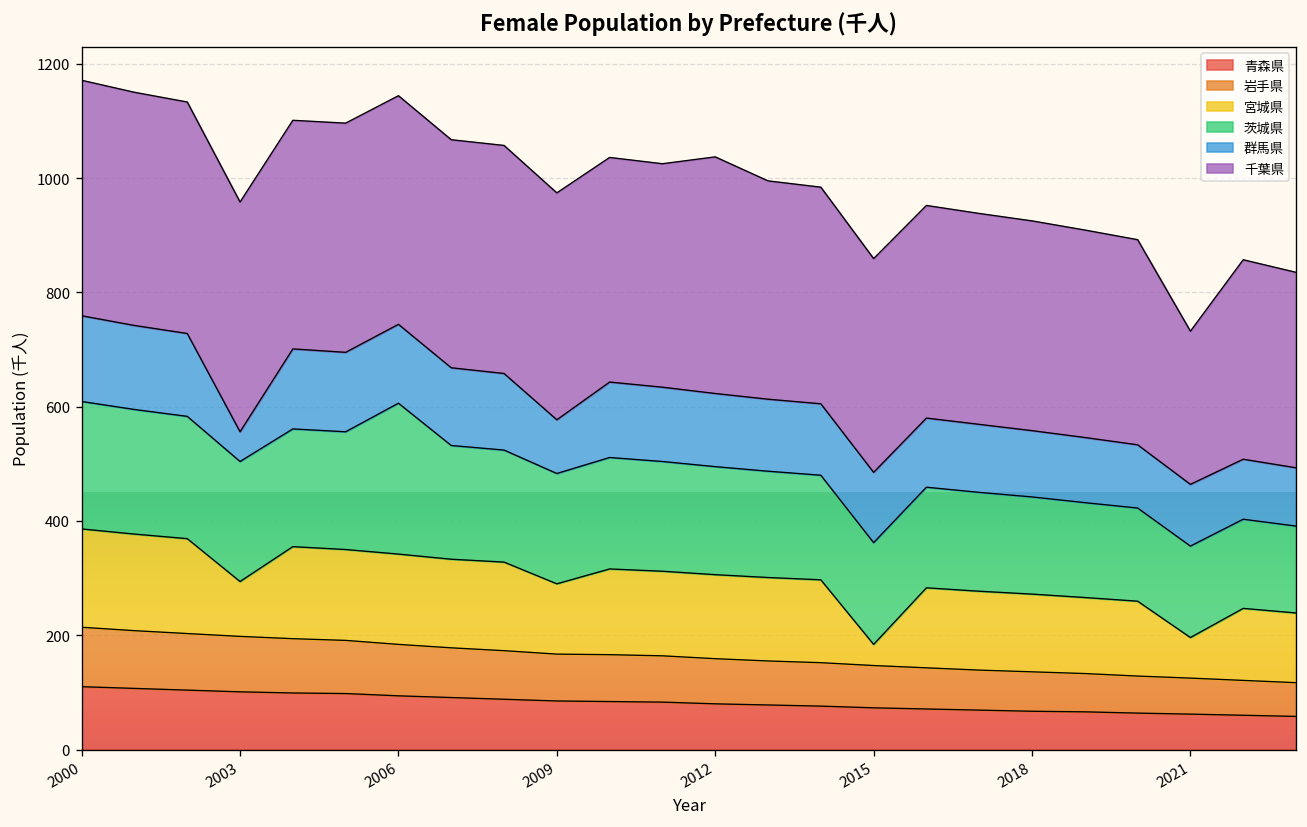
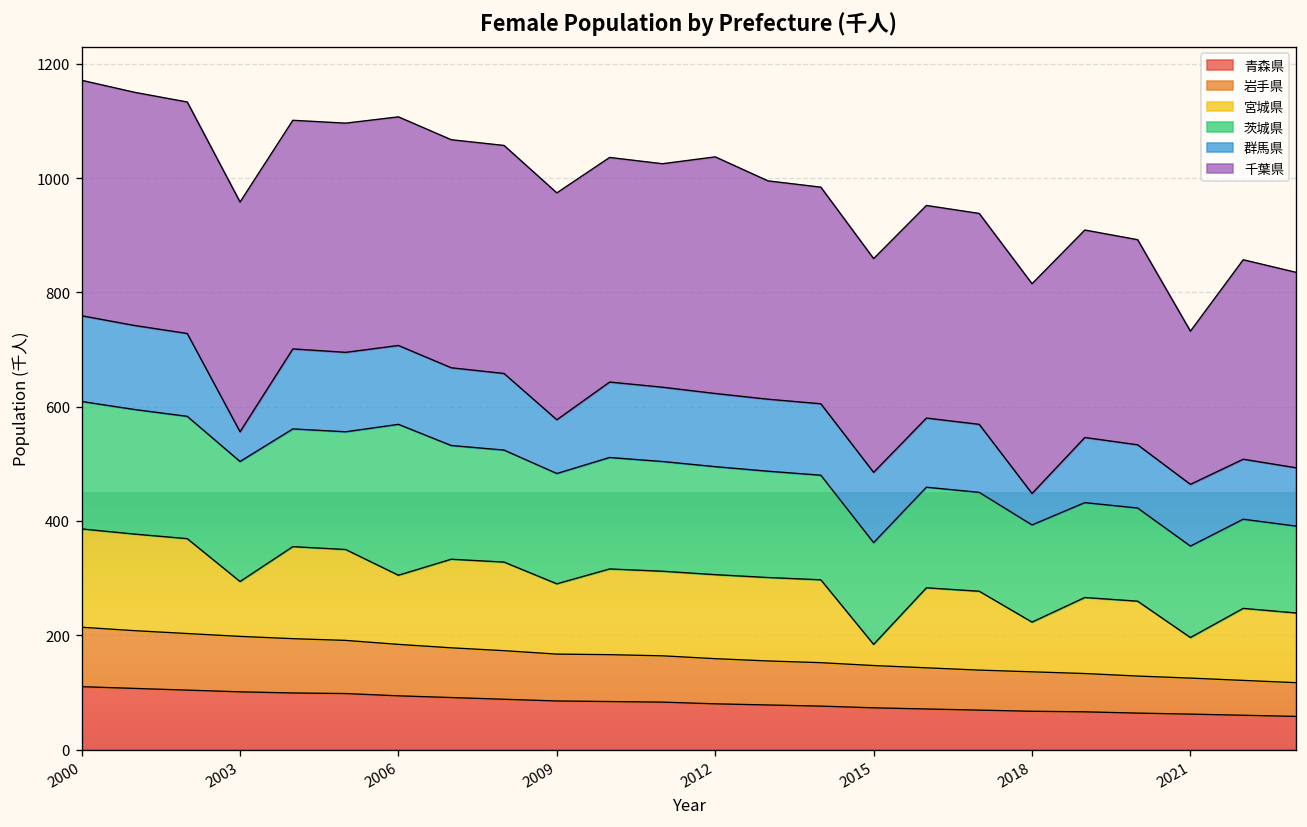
  {
    "宮城県": {
      "2000": 170,
      "2003": 100,
-     "2006": 160,
+     "2006": 120,
      "2009": 120,
      "2012": 150,
      "2015": 40,
-     "2018": 140,
+     "2018": 90,
      "2021": 70
    },
    "茨城県": {
      "2000": 220,
      "2003": 210,
      "2006": 260,
      "2009": 190,
      "2012": 190,
      "2015": 180,
      "2018": 170,
      "2021": 160
    },
    "群馬県": {
      "2000": 150,
      "2003": 50,
      "2006": 140,
      "2009": 90,
      "2012": 130,
      "2015": 120,
-     "2018": 120,
+     "2018": 60,
      "2021": 110
    },
    "千葉県": {
      "2000": 410,
      "2003": 400,
      "2006": 400,
      "2009": 400,
      "2012": 410,
      "2015": 370,
      "2018": 370,
      "2021": 270
    }
  }
